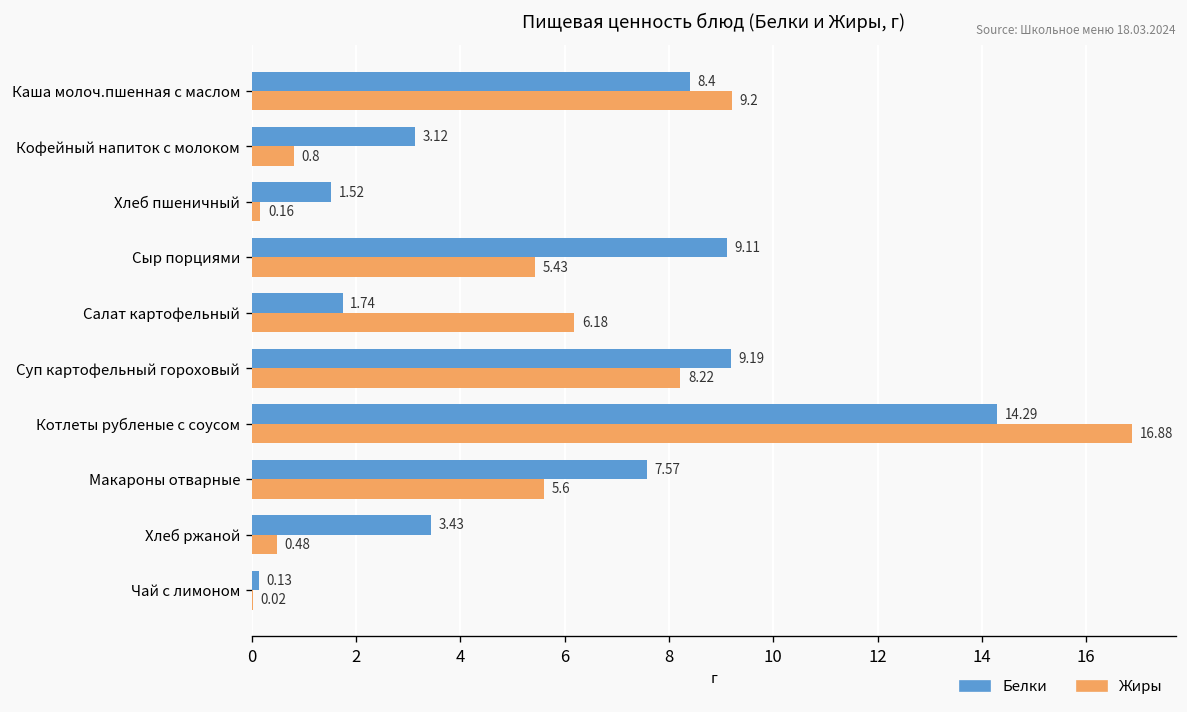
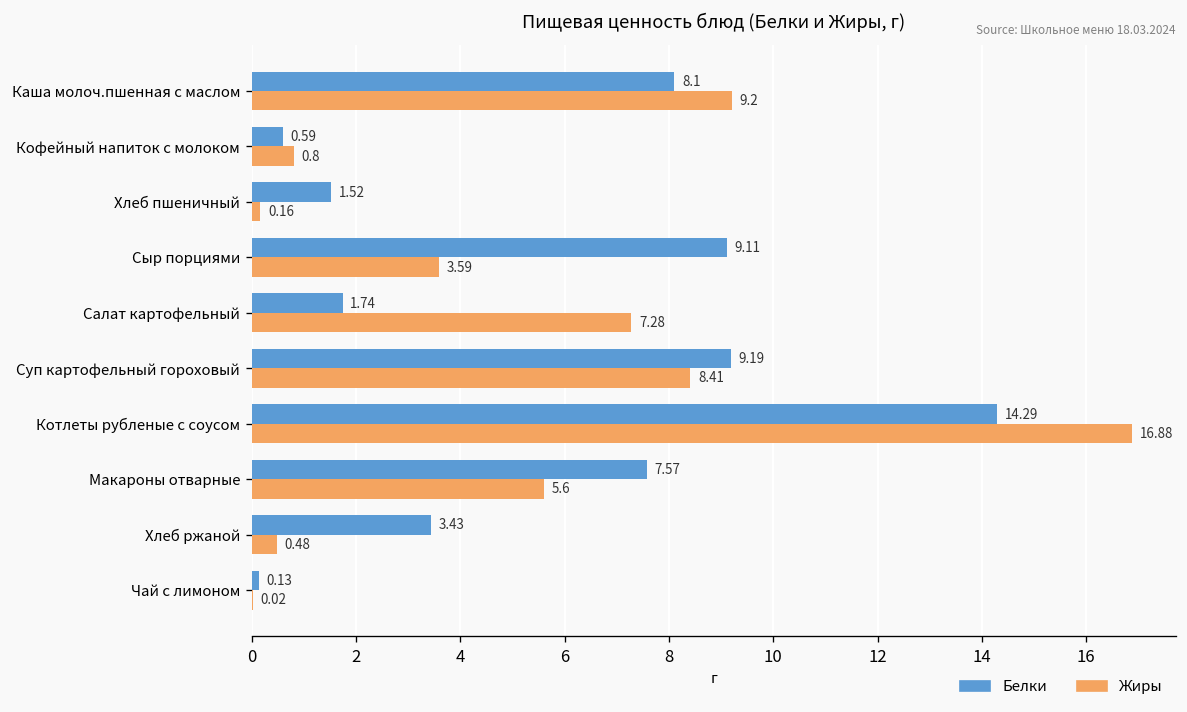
  {
    "Белки": {
-     "Каша молоч.пшенная с маслом": 8.4,
-     "Кофейный напиток с молоком": 3.12,
+     "Каша молоч.пшенная с маслом": 8.1,
+     "Кофейный напиток с молоком": 0.59,
      "Хлеб пшеничный": 1.52,
      "Сыр порциями": 9.11,
      "Салат картофельный": 1.74,
      "Суп картофельный гороховый": 9.19,
      "Котлеты рубленые с соусом": 14.29,
      "Макароны отварные": 7.57,
      "Хлеб ржаной": 3.43,
      "Чай с лимоном": 0.13
    },
    "Жиры": {
      "Каша молоч.пшенная с маслом": 9.2,
      "Кофейный напиток с молоком": 0.8,
      "Хлеб пшеничный": 0.16,
-     "Сыр порциями": 5.43,
-     "Салат картофельный": 6.18,
-     "Суп картофельный гороховый": 8.22,
+     "Сыр порциями": 3.59,
+     "Салат картофельный": 7.28,
+     "Суп картофельный гороховый": 8.41,
      "Котлеты рубленые с соусом": 16.88,
      "Макароны отварные": 5.6,
      "Хлеб ржаной": 0.48,
      "Чай с лимоном": 0.02
    }
  }
